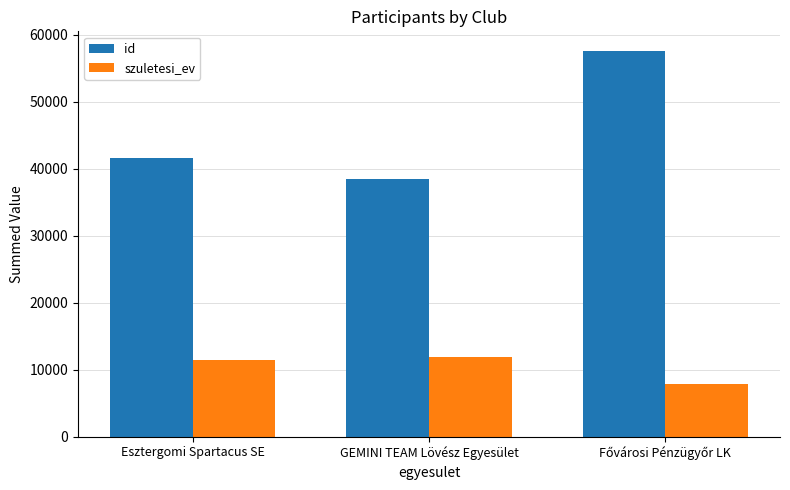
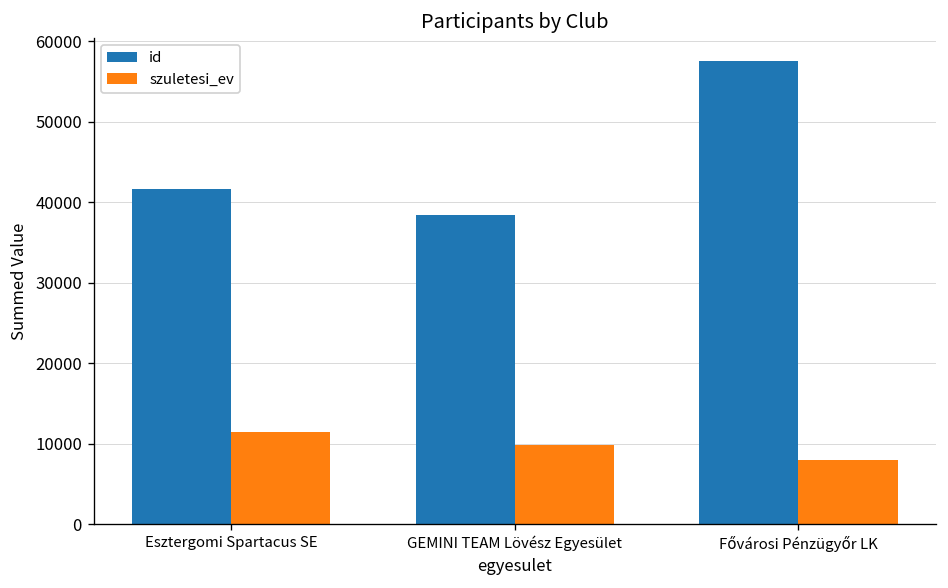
  {
    "id": {
      "Esztergomi Spartacus SE": 42000,
      "GEMINI TEAM Lövész Egyesület": 38000,
      "Fővárosi Pénzügyőr LK": 58000
    },
    "szuletesi_ev": {
      "Esztergomi Spartacus SE": 12000,
-     "GEMINI TEAM Lövész Egyesület": 12000,
+     "GEMINI TEAM Lövész Egyesület": 10000,
      "Fővárosi Pénzügyőr LK": 8000
    }
  }
